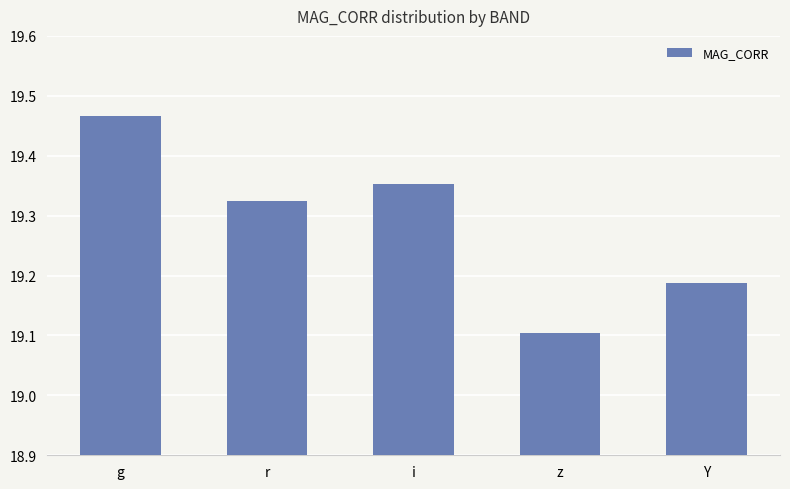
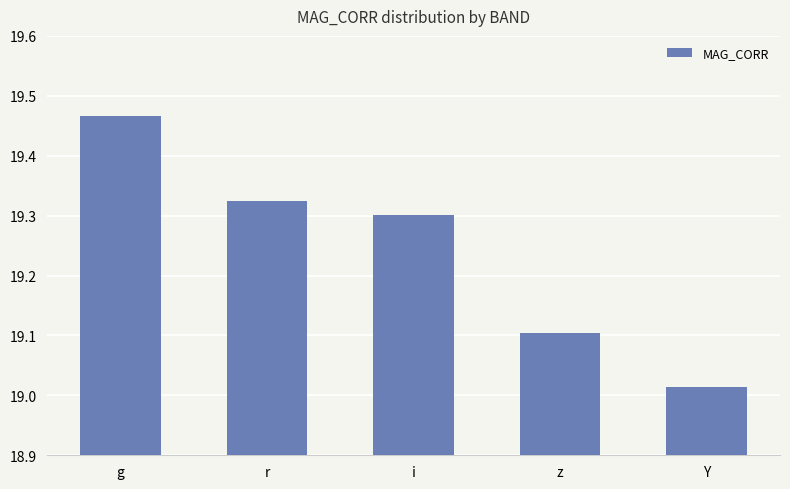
  {
    "g": 19.47,
    "r": 19.32,
-   "i": 19.35,
+   "i": 19.30,
    "z": 19.10,
-   "Y": 19.19
+   "Y": 19.01
  }
